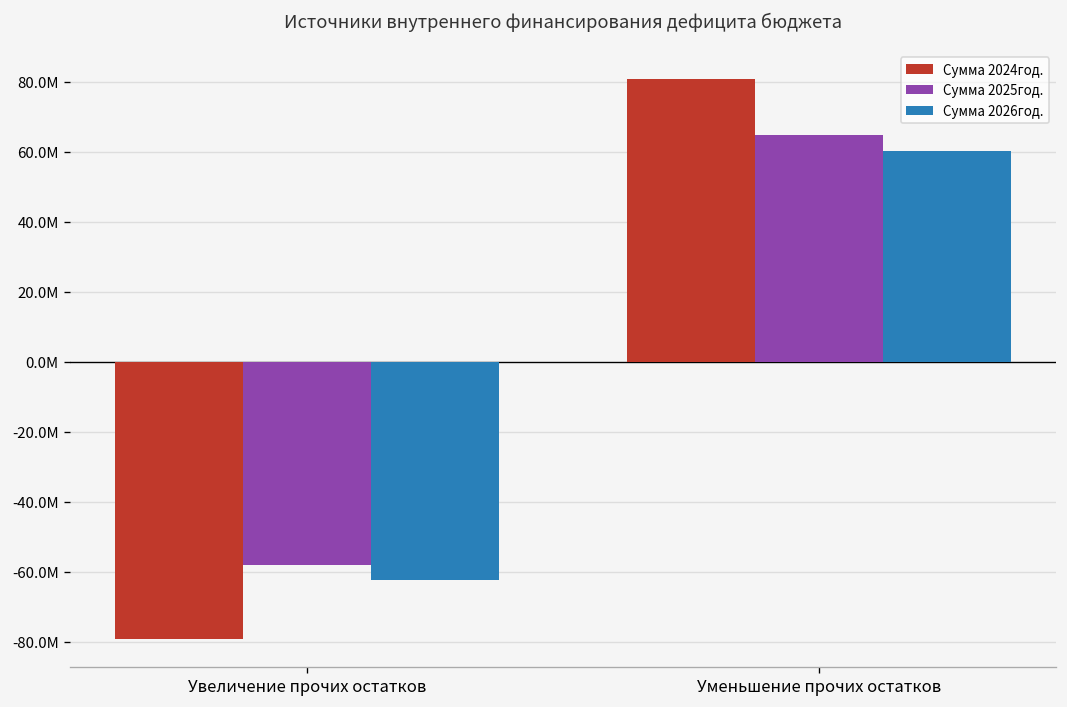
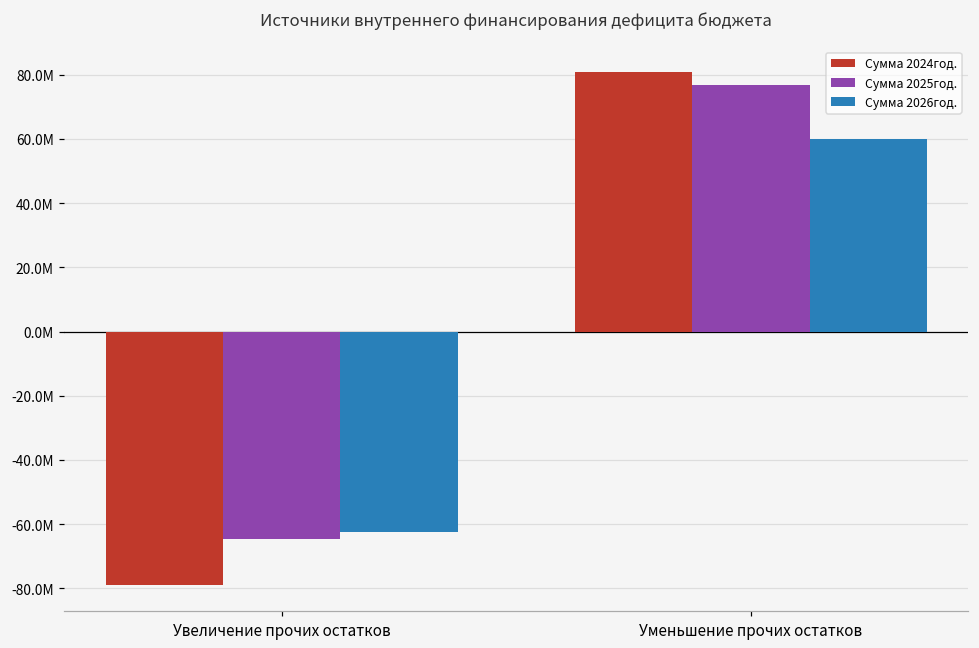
  {
    "Сумма 2024год.": {
      "Увеличение прочих остатков": -79000000,
      "Уменьшение прочих остатков": 81000000
    },
    "Сумма 2025год.": {
-     "Увеличение прочих остатков": -58000000,
-     "Уменьшение прочих остатков": 65000000
+     "Увеличение прочих остатков": -65000000,
+     "Уменьшение прочих остатков": 77000000
    },
    "Сумма 2026год.": {
      "Увеличение прочих остатков": -62000000,
      "Уменьшение прочих остатков": 60000000
    }
  }
